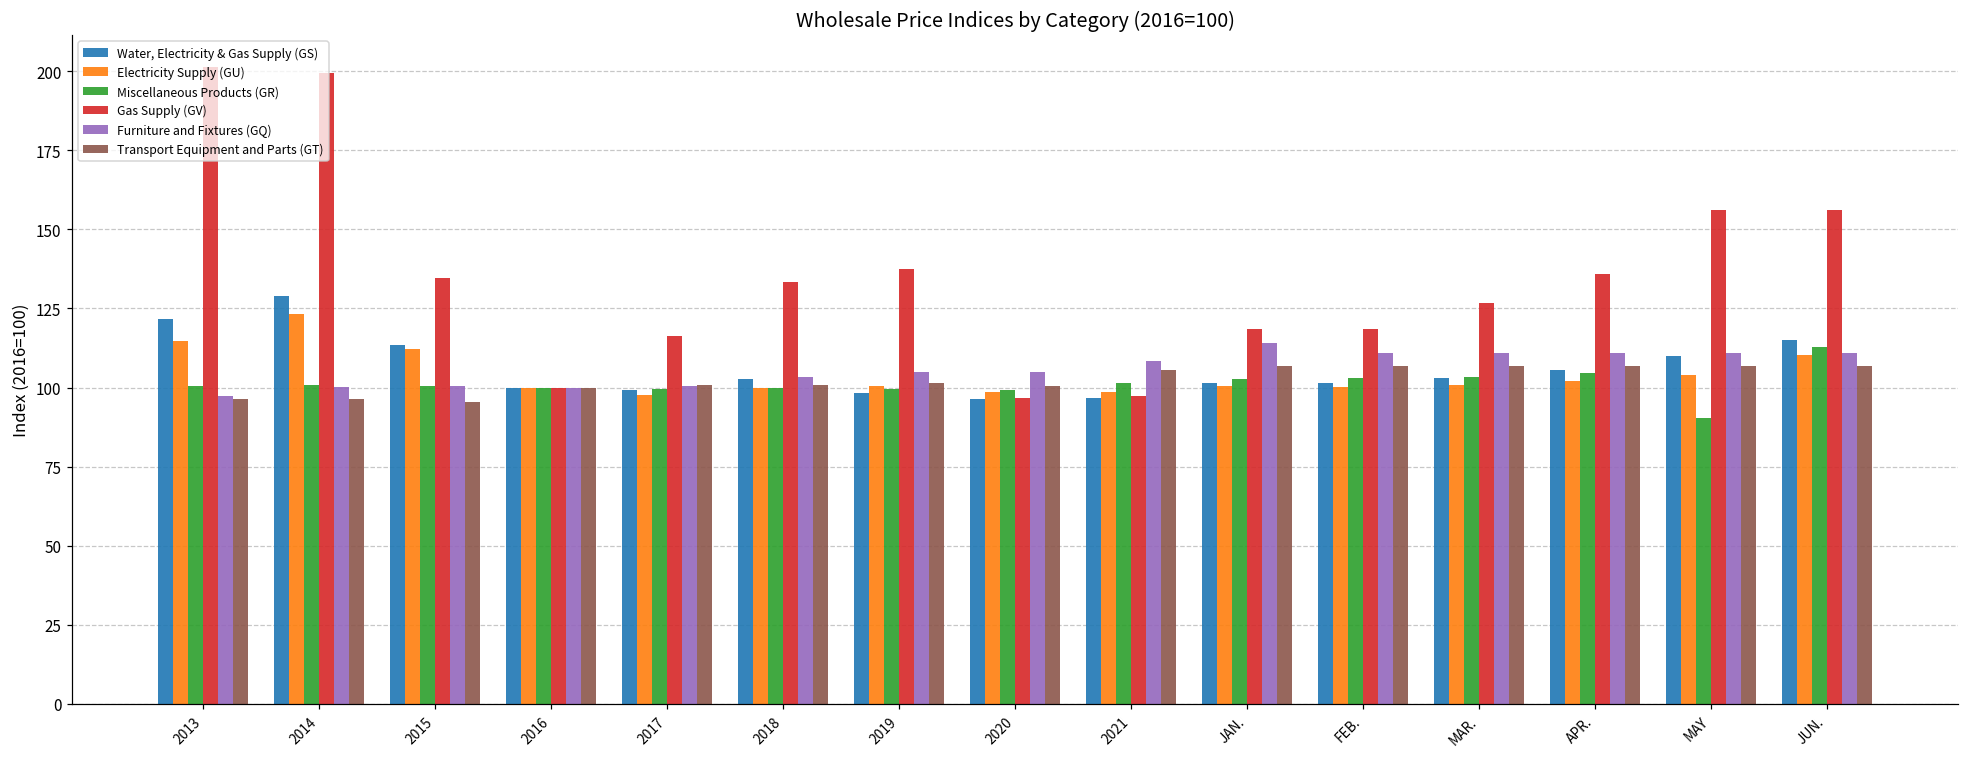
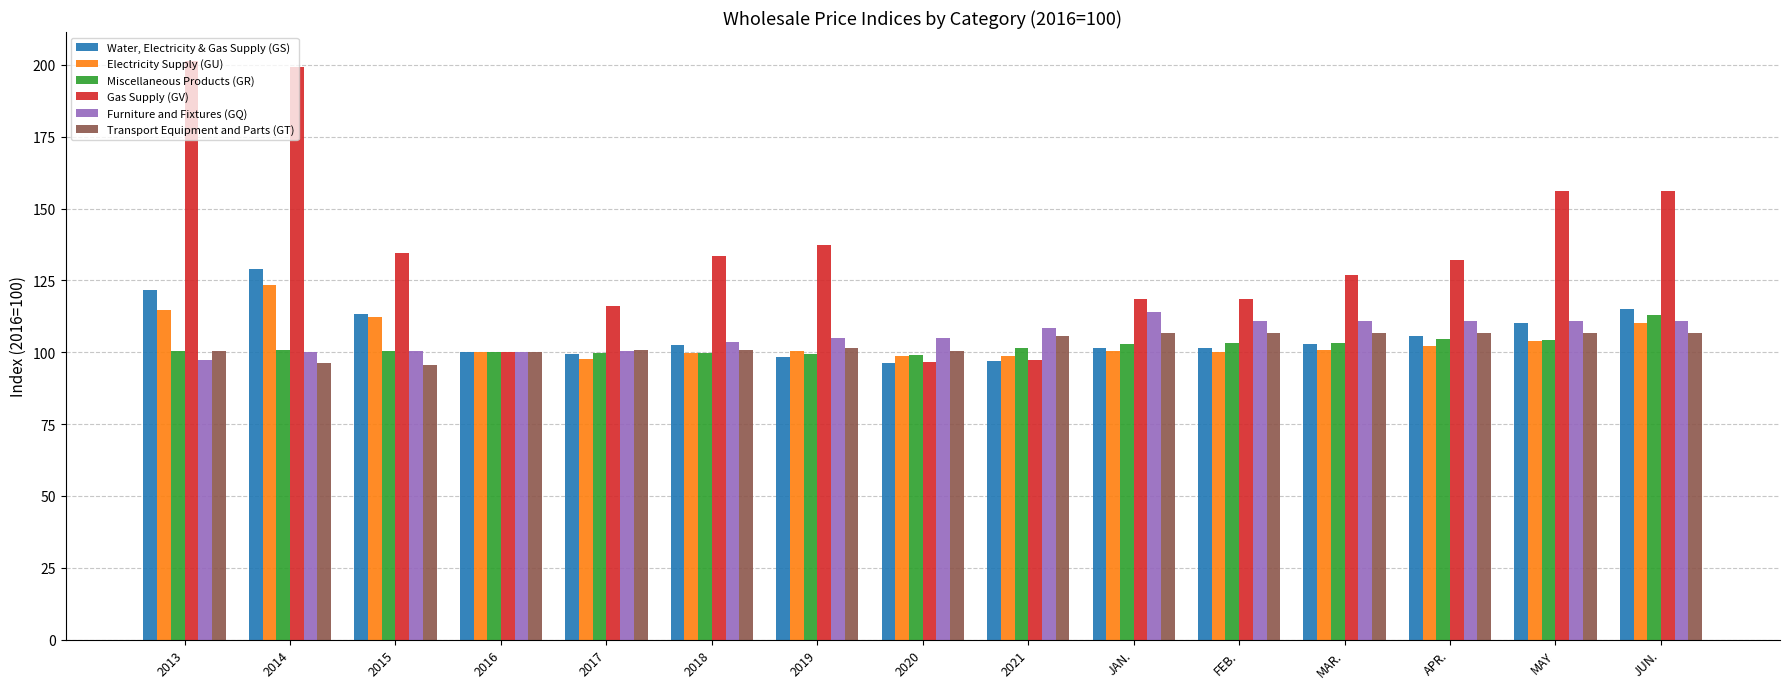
  {
    "Water, Electricity & Gas Supply (GS)": {
      "2013": 122,
      "2014": 129,
      "2015": 113,
      "2016": 100,
      "2017": 99,
      "2018": 103,
      "2019": 98,
      "2020": 96,
      "2021": 97,
      "JAN.": 102,
      "FEB.": 101,
      "MAR.": 103,
      "APR.": 105,
      "MAY": 110,
      "JUN.": 115
    },
    "Electricity Supply (GU)": {
      "2013": 115,
      "2014": 123,
      "2015": 112,
      "2016": 100,
      "2017": 97,
      "2018": 100,
      "2019": 100,
      "2020": 99,
      "2021": 99,
      "JAN.": 101,
      "FEB.": 100,
      "MAR.": 101,
      "APR.": 102,
      "MAY": 104,
      "JUN.": 110
    },
    "Miscellaneous Products (GR)": {
      "2013": 100,
      "2014": 101,
      "2015": 100,
      "2016": 100,
      "2017": 100,
      "2018": 100,
      "2019": 100,
      "2020": 99,
      "2021": 102,
      "JAN.": 103,
      "FEB.": 103,
      "MAR.": 103,
      "APR.": 105,
-     "MAY": 91,
+     "MAY": 104,
      "JUN.": 113
    },
    "Gas Supply (GV)": {
      "2015": 135,
      "2016": 100,
      "2017": 116,
      "2018": 134,
      "2019": 137,
      "2020": 97,
      "2021": 97,
      "JAN.": 119,
      "FEB.": 119,
      "MAR.": 127,
-     "APR.": 136,
+     "APR.": 132,
      "MAY": 156,
      "JUN.": 156
    },
    "Furniture and Fixtures (GQ)": {
      "2013": 97,
      "2014": 100,
      "2015": 100,
      "2016": 100,
      "2017": 100,
      "2018": 103,
      "2019": 105,
      "2020": 105,
      "2021": 108,
      "JAN.": 114,
      "FEB.": 111,
      "MAR.": 111,
      "APR.": 111,
      "MAY": 111,
      "JUN.": 111
    },
    "Transport Equipment and Parts (GT)": {
-     "2013": 96,
+     "2013": 101,
      "2014": 96,
      "2015": 96,
      "2016": 100,
      "2017": 101,
      "2018": 101,
      "2019": 101,
      "2020": 100,
      "2021": 106,
      "JAN.": 107,
      "FEB.": 107,
      "MAR.": 107,
      "APR.": 107,
      "MAY": 107,
      "JUN.": 107
    }
  }
